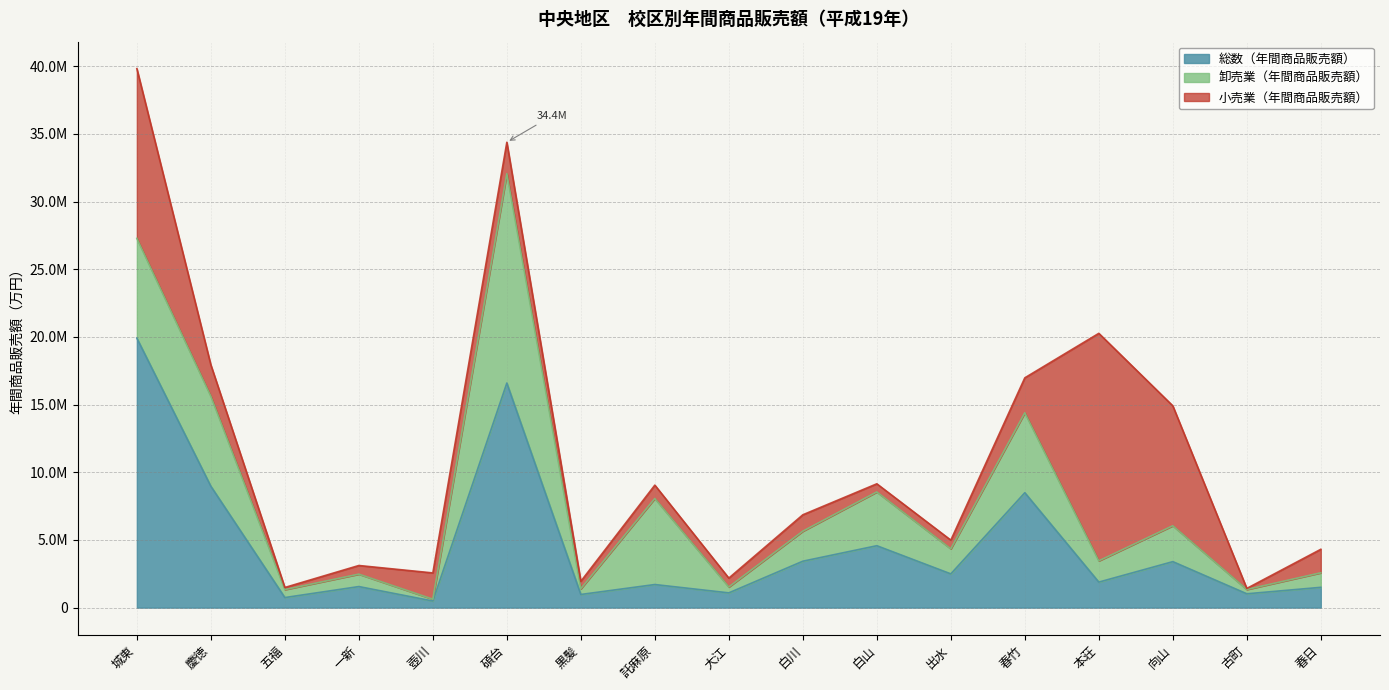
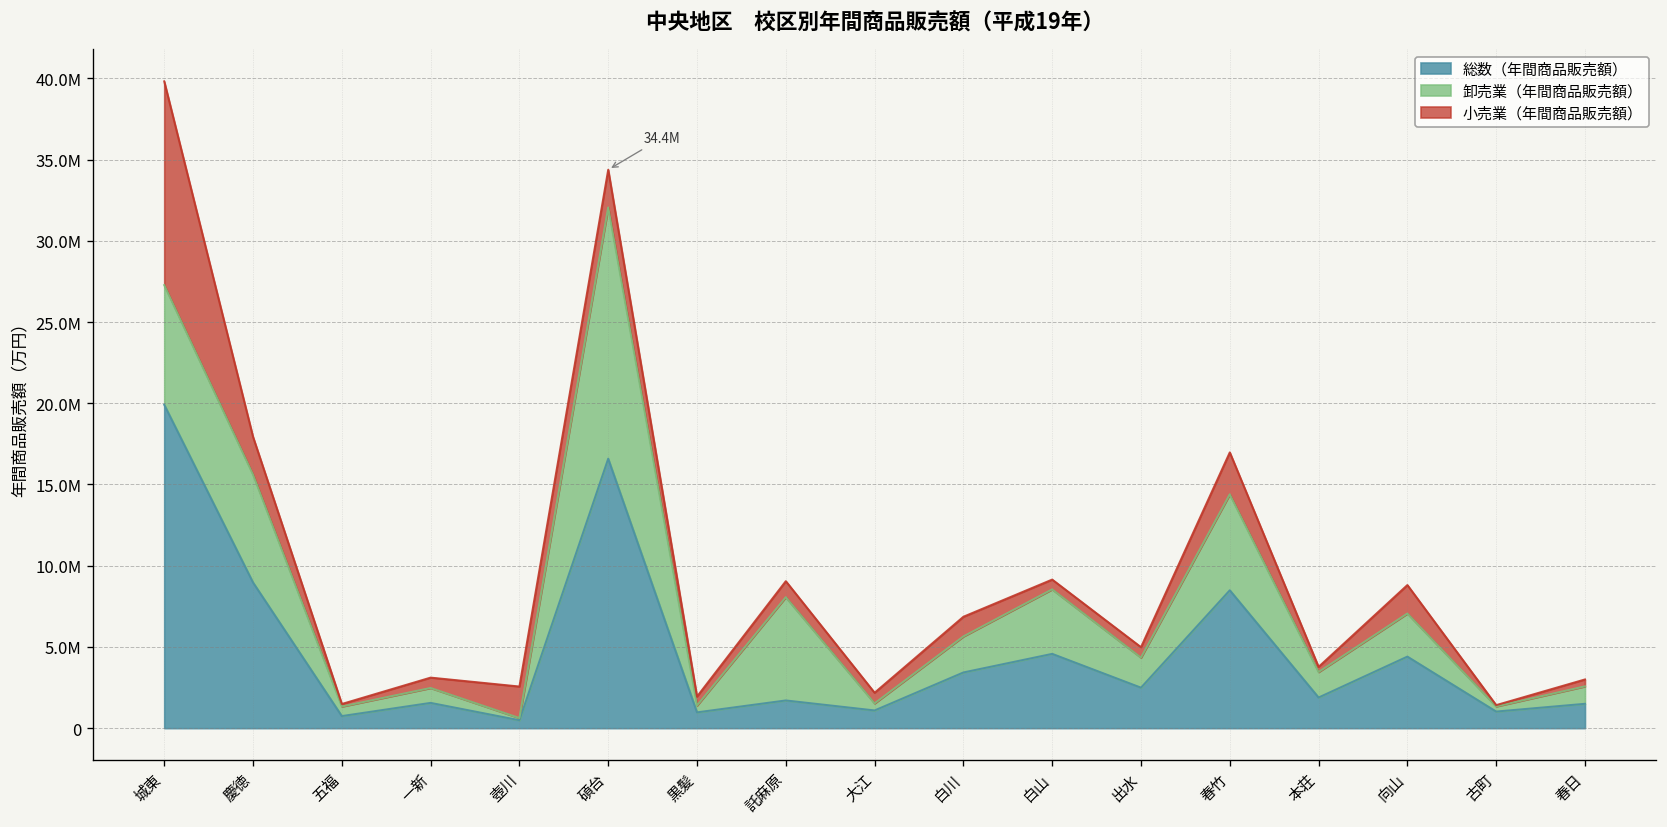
  {
    "総数（年間商品販売額）": {
      "城東": 19900000,
      "慶徳": 9000000,
      "五福": 700000,
      "一新": 1600000,
      "碩台": 16600000,
      "黒髪": 1000000,
      "託麻原": 1700000,
      "大江": 1100000,
      "白川": 3400000,
      "白山": 4600000,
      "出水": 2500000,
      "春竹": 8500000,
      "本荘": 1900000,
-     "向山": 3400000,
+     "向山": 4400000,
      "古町": 1000000,
      "春日": 1500000
    },
    "卸売業（年間商品販売額）": {
      "城東": 7400000,
      "慶徳": 6600000,
      "一新": 900000,
      "碩台": 15500000,
      "黒髪": 400000,
      "託麻原": 6400000,
      "大江": 400000,
      "白川": 2200000,
      "白山": 4000000,
      "出水": 1900000,
      "春竹": 5900000,
      "本荘": 1600000,
      "向山": 2700000,
      "春日": 1100000
    },
    "小売業（年間商品販売額）": {
      "城東": 12500000,
      "慶徳": 2300000,
      "一新": 600000,
      "壺川": 1900000,
      "黒髪": 600000,
      "託麻原": 1000000,
      "大江": 700000,
      "白川": 1200000,
      "白山": 600000,
      "出水": 600000,
      "春竹": 2600000,
-     "本荘": 16800000,
-     "向山": 8900000,
-     "春日": 1700000
+     "本荘": 300000,
+     "向山": 1800000,
+     "春日": 400000
    }
  }
